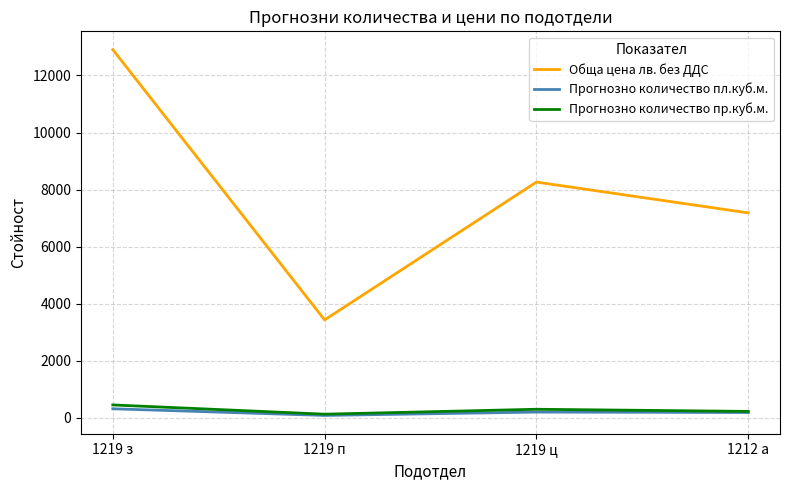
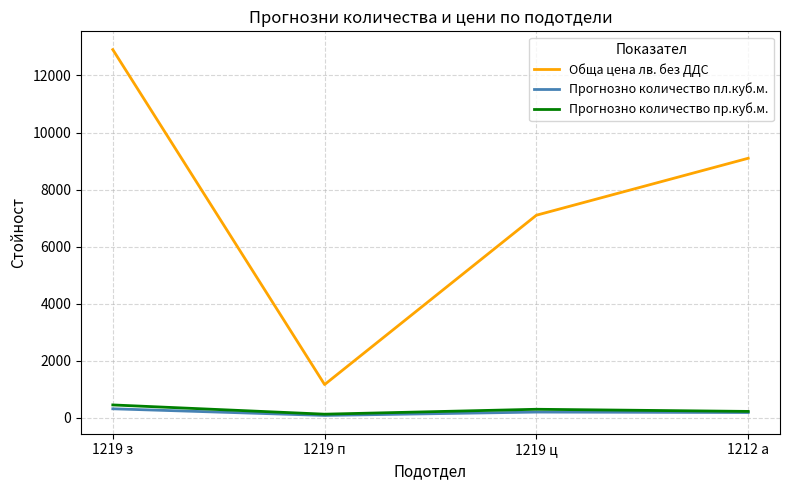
  {
    "Обща цена лв. без ДДС": {
      "1219 з": 12900,
-     "1219 п": 3400,
-     "1219 ц": 8300,
-     "1212 а": 7200
+     "1219 п": 1200,
+     "1219 ц": 7100,
+     "1212 а": 9100
    },
    "Прогнозно количество пл.куб.м.": {
      "1219 з": 300,
      "1219 ц": 200
    },
    "Прогнозно количество пр.куб.м.": {
      "1219 з": 400,
      "1219 ц": 300
    }
  }
